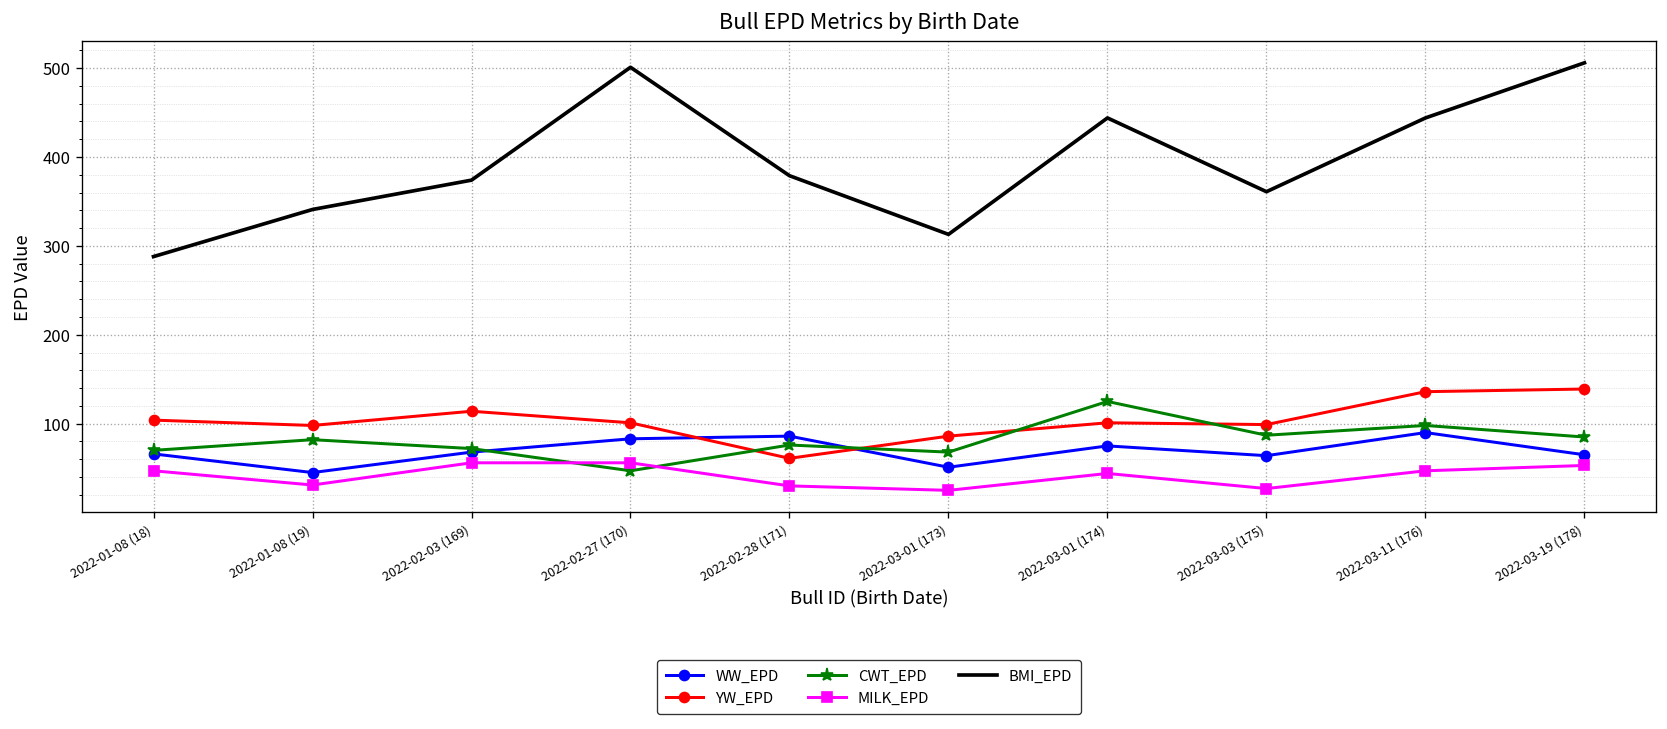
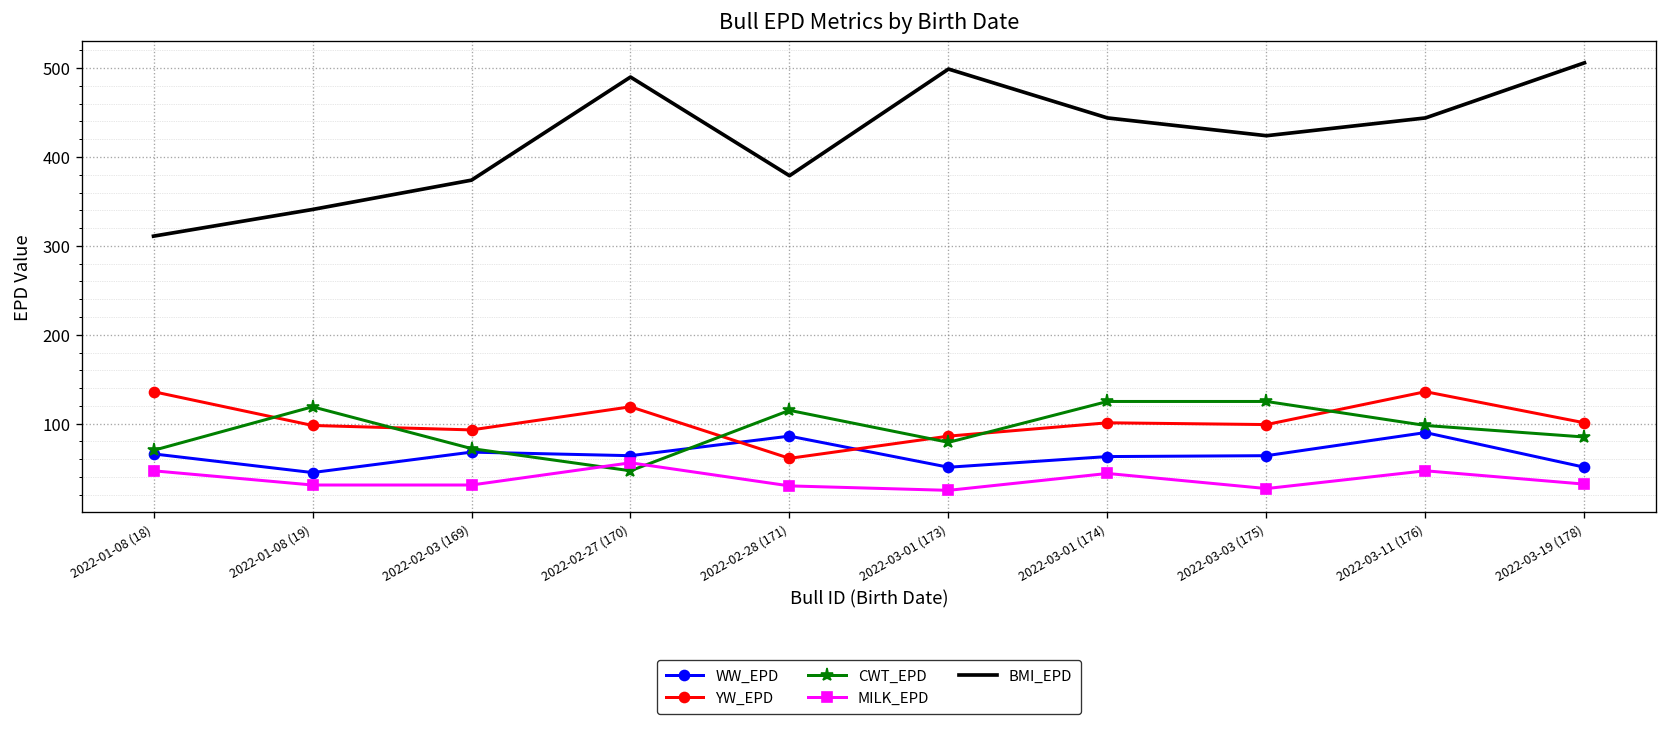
  {
    "WW_EPD": {
      "2022-01-08 (18)": 70,
      "2022-01-08 (19)": 50,
      "2022-02-03 (169)": 70,
-     "2022-02-27 (170)": 80,
+     "2022-02-27 (170)": 60,
      "2022-02-28 (171)": 90,
      "2022-03-01 (173)": 50,
-     "2022-03-01 (174)": 80,
+     "2022-03-01 (174)": 60,
      "2022-03-03 (175)": 60,
      "2022-03-11 (176)": 90,
-     "2022-03-19 (178)": 70
+     "2022-03-19 (178)": 50
    },
    "YW_EPD": {
-     "2022-01-08 (18)": 100,
+     "2022-01-08 (18)": 140,
      "2022-01-08 (19)": 100,
-     "2022-02-03 (169)": 110,
-     "2022-02-27 (170)": 100,
+     "2022-02-03 (169)": 90,
+     "2022-02-27 (170)": 120,
      "2022-02-28 (171)": 60,
      "2022-03-01 (173)": 90,
      "2022-03-01 (174)": 100,
      "2022-03-03 (175)": 100,
      "2022-03-11 (176)": 140,
-     "2022-03-19 (178)": 140
+     "2022-03-19 (178)": 100
    },
    "CWT_EPD": {
      "2022-01-08 (18)": 70,
-     "2022-01-08 (19)": 80,
+     "2022-01-08 (19)": 120,
      "2022-02-03 (169)": 70,
      "2022-02-27 (170)": 50,
-     "2022-02-28 (171)": 80,
-     "2022-03-01 (173)": 70,
+     "2022-02-28 (171)": 120,
+     "2022-03-01 (173)": 80,
      "2022-03-01 (174)": 130,
-     "2022-03-03 (175)": 90,
+     "2022-03-03 (175)": 130,
      "2022-03-11 (176)": 100,
      "2022-03-19 (178)": 90
    },
    "MILK_EPD": {
      "2022-01-08 (18)": 50,
      "2022-01-08 (19)": 30,
-     "2022-02-03 (169)": 60,
+     "2022-02-03 (169)": 30,
      "2022-02-27 (170)": 60,
      "2022-02-28 (171)": 30,
      "2022-03-01 (173)": 30,
      "2022-03-01 (174)": 40,
      "2022-03-03 (175)": 30,
      "2022-03-11 (176)": 50,
-     "2022-03-19 (178)": 50
+     "2022-03-19 (178)": 30
    },
    "BMI_EPD": {
-     "2022-01-08 (18)": 290,
+     "2022-01-08 (18)": 310,
      "2022-01-08 (19)": 340,
      "2022-02-03 (169)": 370,
-     "2022-02-27 (170)": 500,
+     "2022-02-27 (170)": 490,
      "2022-02-28 (171)": 380,
-     "2022-03-01 (173)": 310,
+     "2022-03-01 (173)": 500,
      "2022-03-01 (174)": 440,
-     "2022-03-03 (175)": 360,
+     "2022-03-03 (175)": 420,
      "2022-03-11 (176)": 440,
      "2022-03-19 (178)": 510
    }
  }
